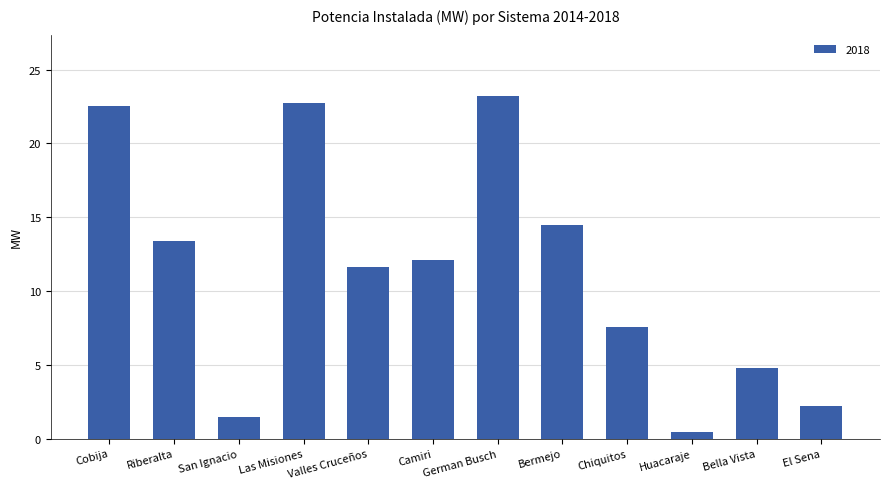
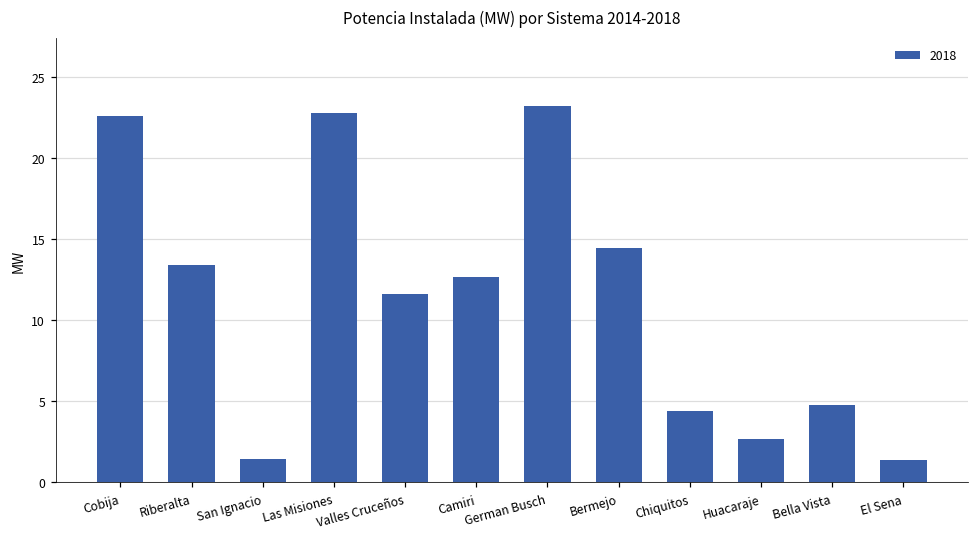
  {
    "Cobija": 22.6,
    "Riberalta": 13.4,
    "San Ignacio": 1.5,
    "Las Misiones": 22.8,
    "Valles Cruceños": 11.6,
-   "Camiri": 12.1,
+   "Camiri": 12.7,
    "German Busch": 23.2,
    "Bermejo": 14.4,
-   "Chiquitos": 7.5,
-   "Huacaraje": 0.5,
+   "Chiquitos": 4.4,
+   "Huacaraje": 2.7,
    "Bella Vista": 4.8,
-   "El Sena": 2.2
+   "El Sena": 1.4
  }
